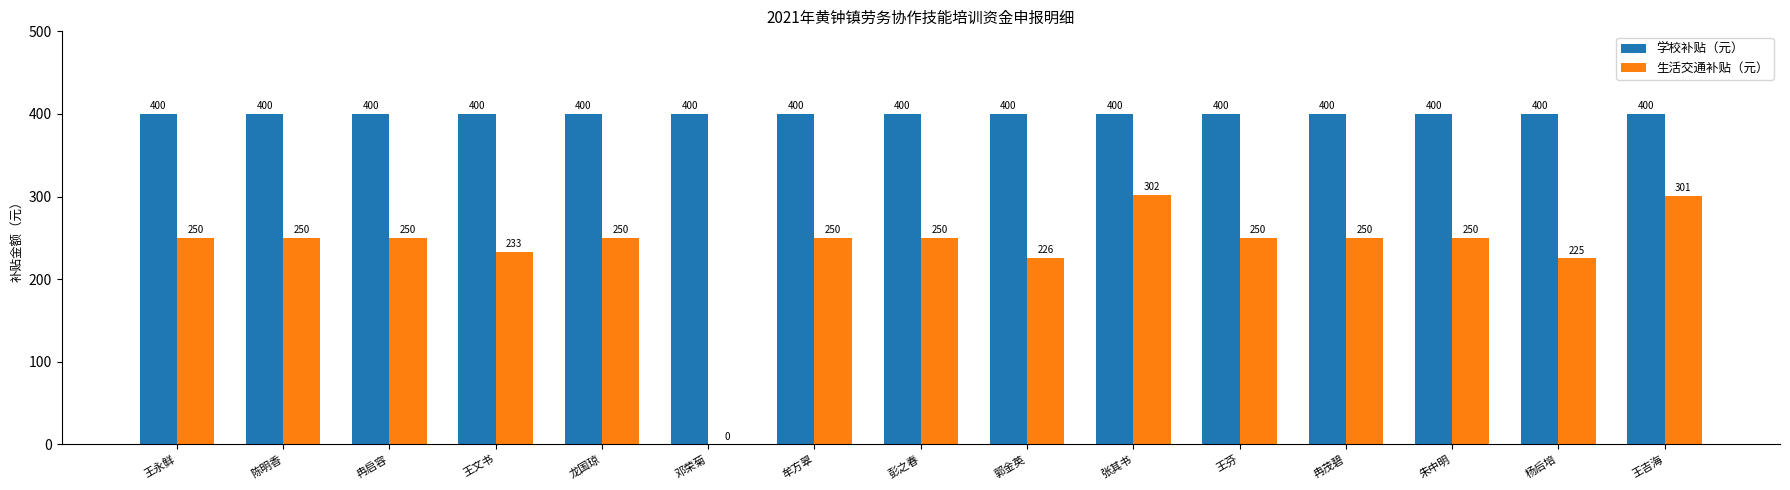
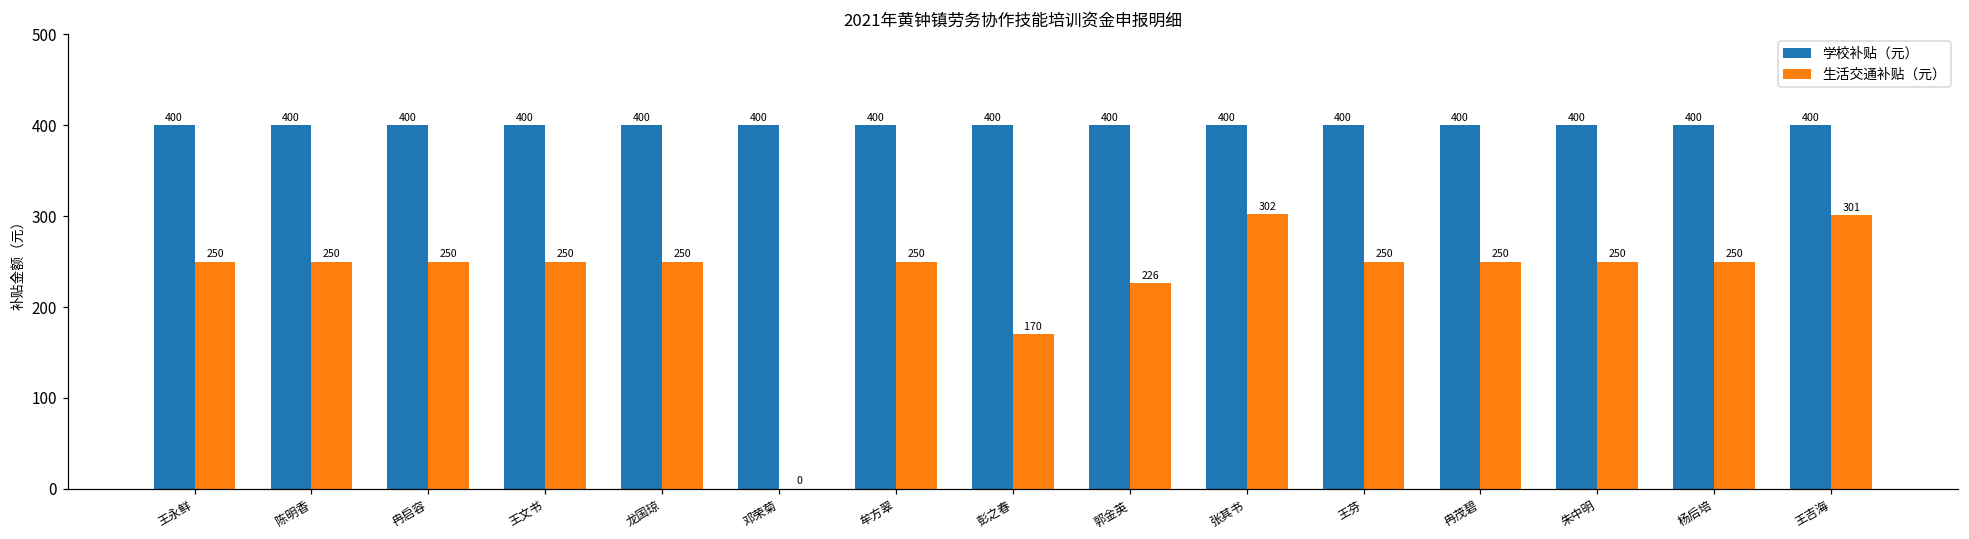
  {
    "学校补贴（元）": {
      "王永鲜": 400,
      "陈明香": 400,
      "冉启容": 400,
      "王文书": 400,
      "龙国琼": 400,
      "邓荣菊": 400,
      "牟方翠": 400,
      "彭之春": 400,
      "郭金英": 400,
      "张其书": 400,
      "王芬": 400,
      "冉茂碧": 400,
      "朱中明": 400,
      "杨后培": 400,
      "王吉海": 400
    },
    "生活交通补贴（元）": {
      "王永鲜": 250,
      "陈明香": 250,
      "冉启容": 250,
-     "王文书": 233,
+     "王文书": 250,
      "龙国琼": 250,
      "邓荣菊": 0,
      "牟方翠": 250,
-     "彭之春": 250,
+     "彭之春": 170,
      "郭金英": 226,
      "张其书": 302,
      "王芬": 250,
      "冉茂碧": 250,
      "朱中明": 250,
-     "杨后培": 225,
+     "杨后培": 250,
      "王吉海": 301
    }
  }
